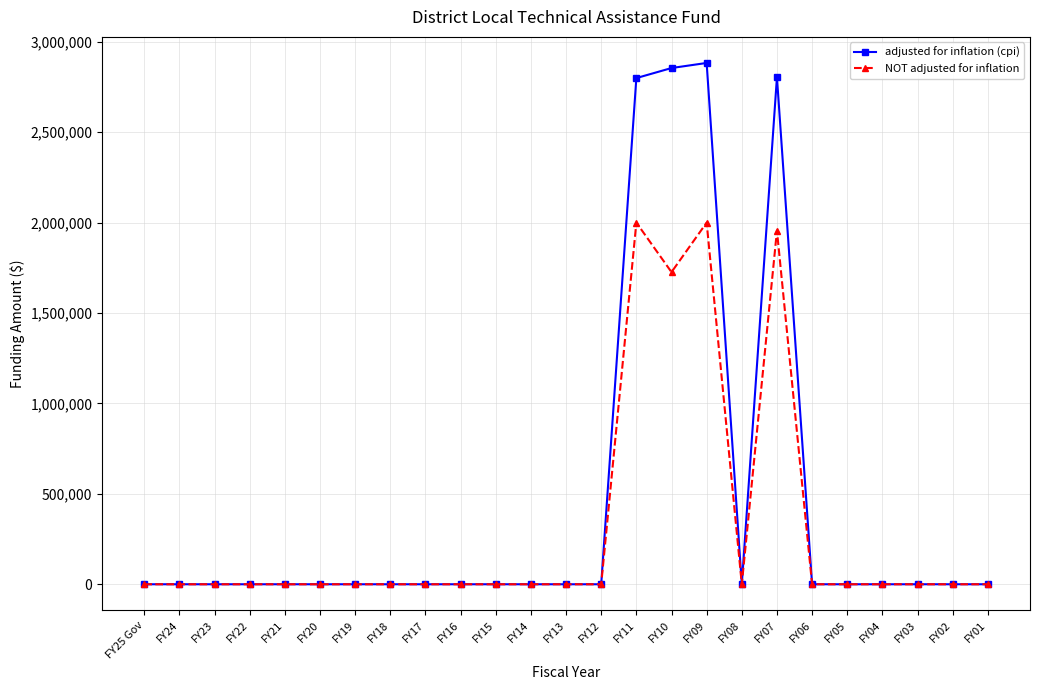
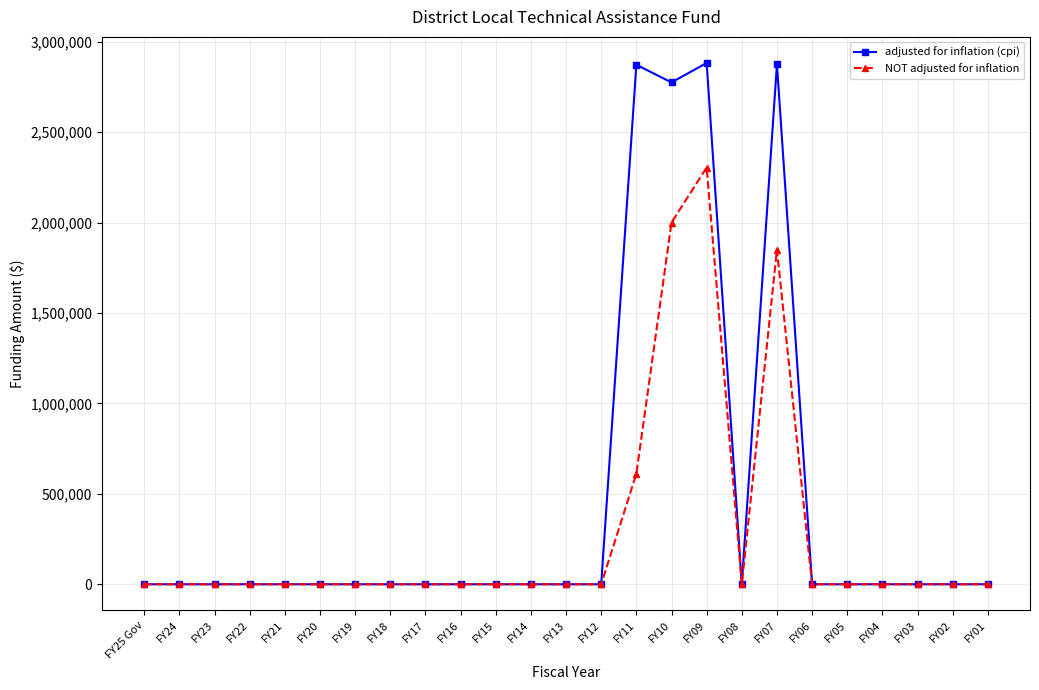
  {
    "adjusted for inflation (cpi)": {
-     "FY11": "2,800,000",
-     "FY10": "2,850,000",
+     "FY11": "2,870,000",
+     "FY10": "2,780,000",
      "FY09": "2,880,000",
-     "FY07": "2,800,000"
+     "FY07": "2,880,000"
    },
    "NOT adjusted for inflation": {
-     "FY11": "2,000,000",
-     "FY10": "1,730,000",
-     "FY09": "2,000,000",
-     "FY07": "1,960,000"
+     "FY11": "610,000",
+     "FY10": "2,000,000",
+     "FY09": "2,300,000",
+     "FY07": "1,850,000"
    }
  }
